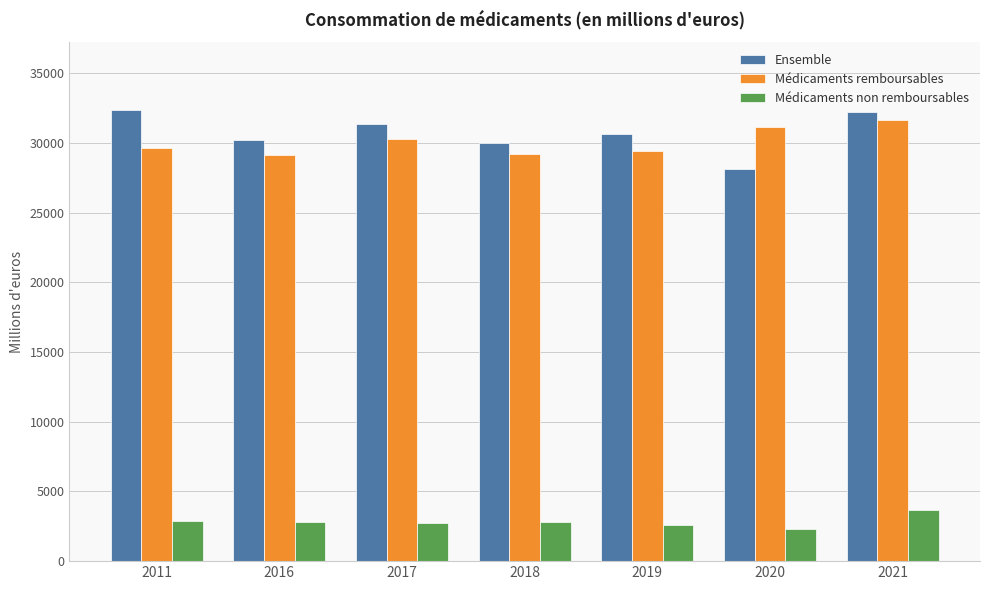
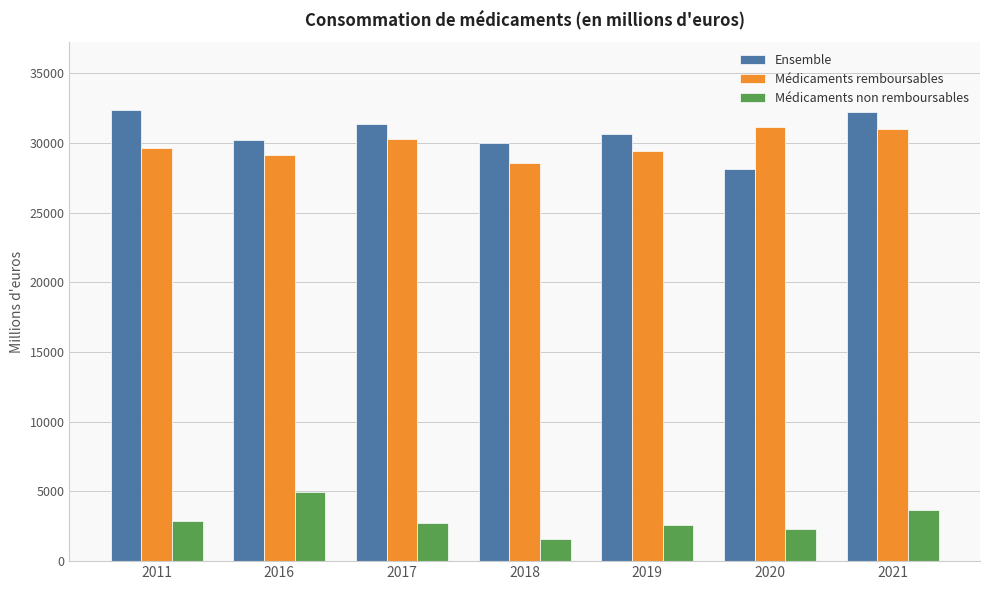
  {
    "Ensemble": {
      "2011": 32400,
      "2016": 30200,
      "2017": 31400,
      "2018": 30000,
      "2019": 30600,
      "2020": 28100,
      "2021": 32200
    },
    "Médicaments remboursables": {
      "2011": 29600,
      "2016": 29100,
      "2017": 30300,
-     "2018": 29200,
+     "2018": 28600,
      "2019": 29500,
      "2020": 31100,
-     "2021": 31700
+     "2021": 31000
    },
    "Médicaments non remboursables": {
      "2011": 2900,
-     "2016": 2800,
+     "2016": 5000,
      "2017": 2700,
-     "2018": 2800,
+     "2018": 1600,
      "2019": 2600,
      "2020": 2300,
      "2021": 3700
    }
  }
